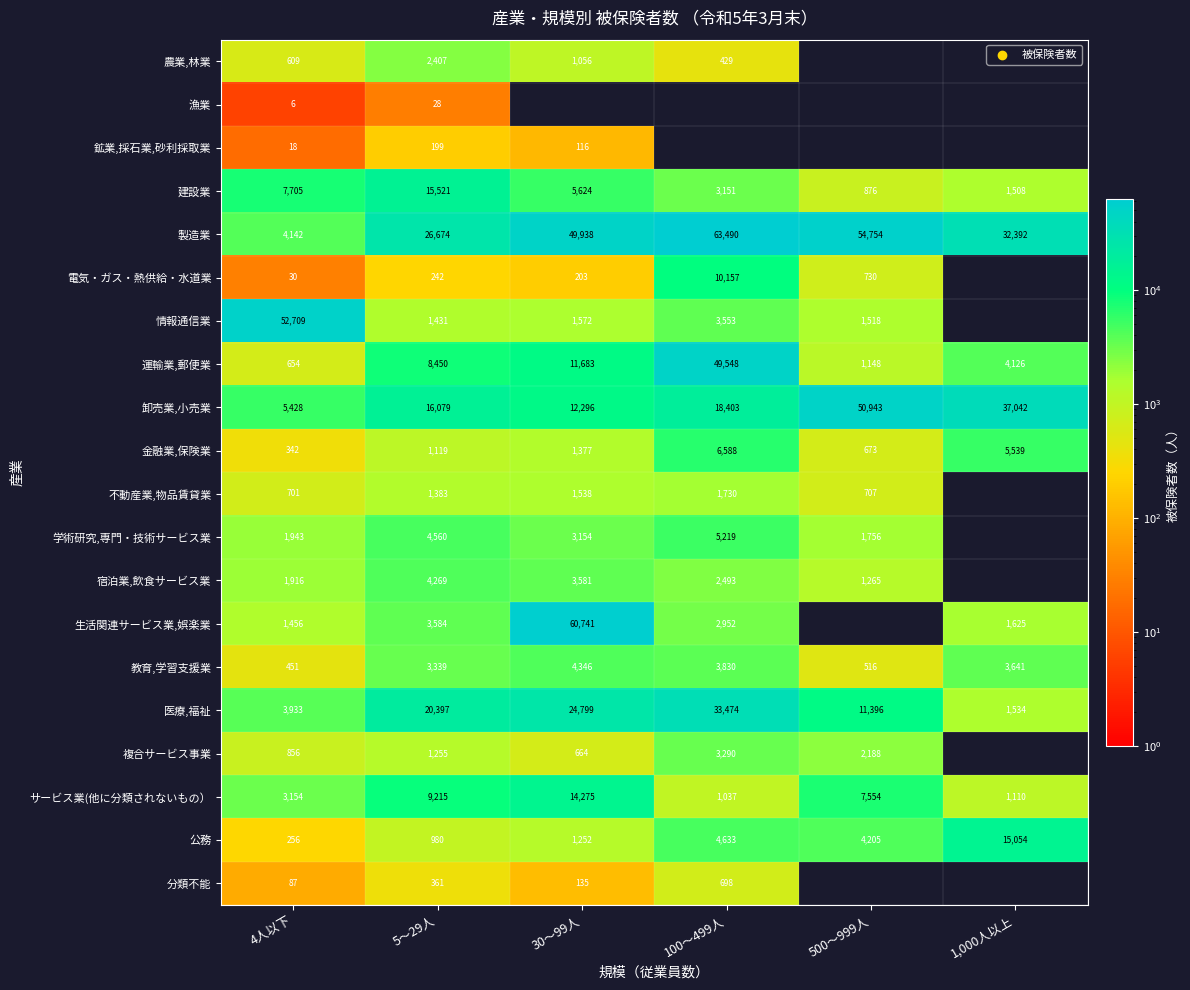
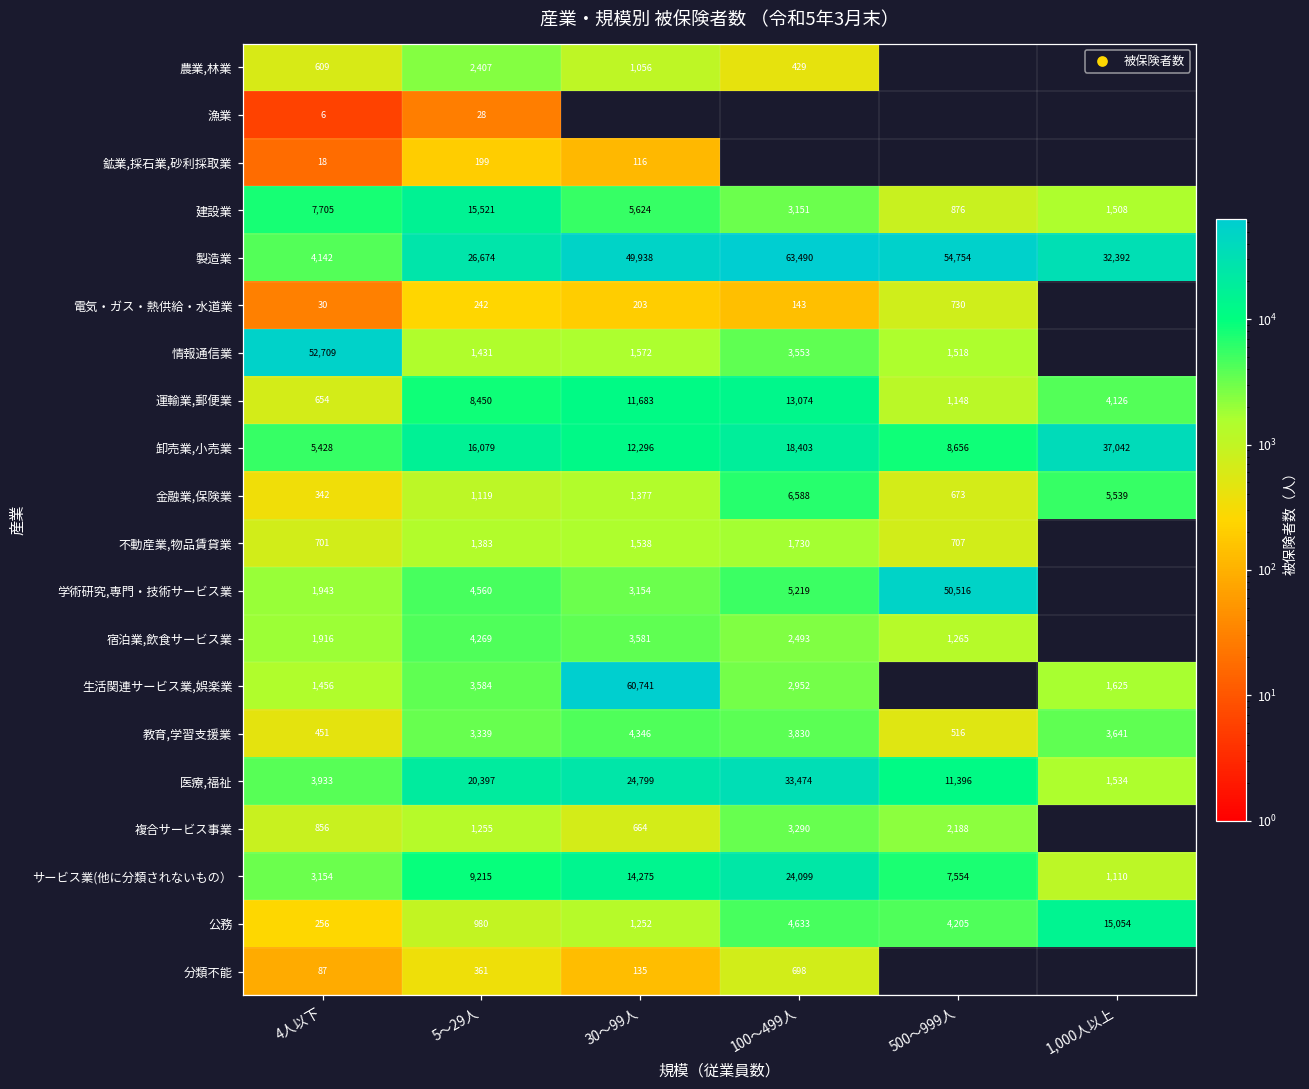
  {
    "農業,林業": {
      "4人以下": "609",
      "5～29人": "2,407",
      "30～99人": "1,056",
      "100～499人": "429"
    },
    "漁業": {
      "4人以下": "6",
      "5～29人": "28"
    },
    "鉱業,採石業,砂利採取業": {
      "4人以下": "18",
      "5～29人": "199",
      "30～99人": "116"
    },
    "建設業": {
      "4人以下": "7,705",
      "5～29人": "15,521",
      "30～99人": "5,624",
      "100～499人": "3,151",
      "500～999人": "876",
      "1,000人以上": "1,508"
    },
    "製造業": {
      "4人以下": "4,142",
      "5～29人": "26,674",
      "30～99人": "49,938",
      "100～499人": "63,490",
      "500～999人": "54,754",
      "1,000人以上": "32,392"
    },
    "電気・ガス・熱供給・水道業": {
      "4人以下": "30",
      "5～29人": "242",
      "30～99人": "203",
-     "100～499人": "10,157",
+     "100～499人": "143",
      "500～999人": "730"
    },
    "情報通信業": {
      "4人以下": "52,709",
      "5～29人": "1,431",
      "30～99人": "1,572",
      "100～499人": "3,553",
      "500～999人": "1,518"
    },
    "運輸業,郵便業": {
      "4人以下": "654",
      "5～29人": "8,450",
      "30～99人": "11,683",
-     "100～499人": "49,548",
+     "100～499人": "13,074",
      "500～999人": "1,148",
      "1,000人以上": "4,126"
    },
    "卸売業,小売業": {
      "4人以下": "5,428",
      "5～29人": "16,079",
      "30～99人": "12,296",
      "100～499人": "18,403",
-     "500～999人": "50,943",
+     "500～999人": "8,656",
      "1,000人以上": "37,042"
    },
    "金融業,保険業": {
      "4人以下": "342",
      "5～29人": "1,119",
      "30～99人": "1,377",
      "100～499人": "6,588",
      "500～999人": "673",
      "1,000人以上": "5,539"
    },
    "不動産業,物品賃貸業": {
      "4人以下": "701",
      "5～29人": "1,383",
      "30～99人": "1,538",
      "100～499人": "1,730",
      "500～999人": "707"
    },
    "学術研究,専門・技術サービス業": {
      "4人以下": "1,943",
      "5～29人": "4,560",
      "30～99人": "3,154",
      "100～499人": "5,219",
-     "500～999人": "1,756"
+     "500～999人": "50,516"
    },
    "宿泊業,飲食サービス業": {
      "4人以下": "1,916",
      "5～29人": "4,269",
      "30～99人": "3,581",
      "100～499人": "2,493",
      "500～999人": "1,265"
    },
    "生活関連サービス業,娯楽業": {
      "4人以下": "1,456",
      "5～29人": "3,584",
      "30～99人": "60,741",
      "100～499人": "2,952",
      "1,000人以上": "1,625"
    },
    "教育,学習支援業": {
      "4人以下": "451",
      "5～29人": "3,339",
      "30～99人": "4,346",
      "100～499人": "3,830",
      "500～999人": "516",
      "1,000人以上": "3,641"
    },
    "医療,福祉": {
      "4人以下": "3,933",
      "5～29人": "20,397",
      "30～99人": "24,799",
      "100～499人": "33,474",
      "500～999人": "11,396",
      "1,000人以上": "1,534"
    },
    "複合サービス事業": {
      "4人以下": "856",
      "5～29人": "1,255",
      "30～99人": "664",
      "100～499人": "3,290",
      "500～999人": "2,188"
    },
    "サービス業(他に分類されないもの）": {
      "4人以下": "3,154",
      "5～29人": "9,215",
      "30～99人": "14,275",
-     "100～499人": "1,037",
+     "100～499人": "24,099",
      "500～999人": "7,554",
      "1,000人以上": "1,110"
    },
    "公務": {
      "4人以下": "256",
      "5～29人": "980",
      "30～99人": "1,252",
      "100～499人": "4,633",
      "500～999人": "4,205",
      "1,000人以上": "15,054"
    },
    "分類不能": {
      "4人以下": "87",
      "5～29人": "361",
      "30～99人": "135",
      "100～499人": "698"
    }
  }
